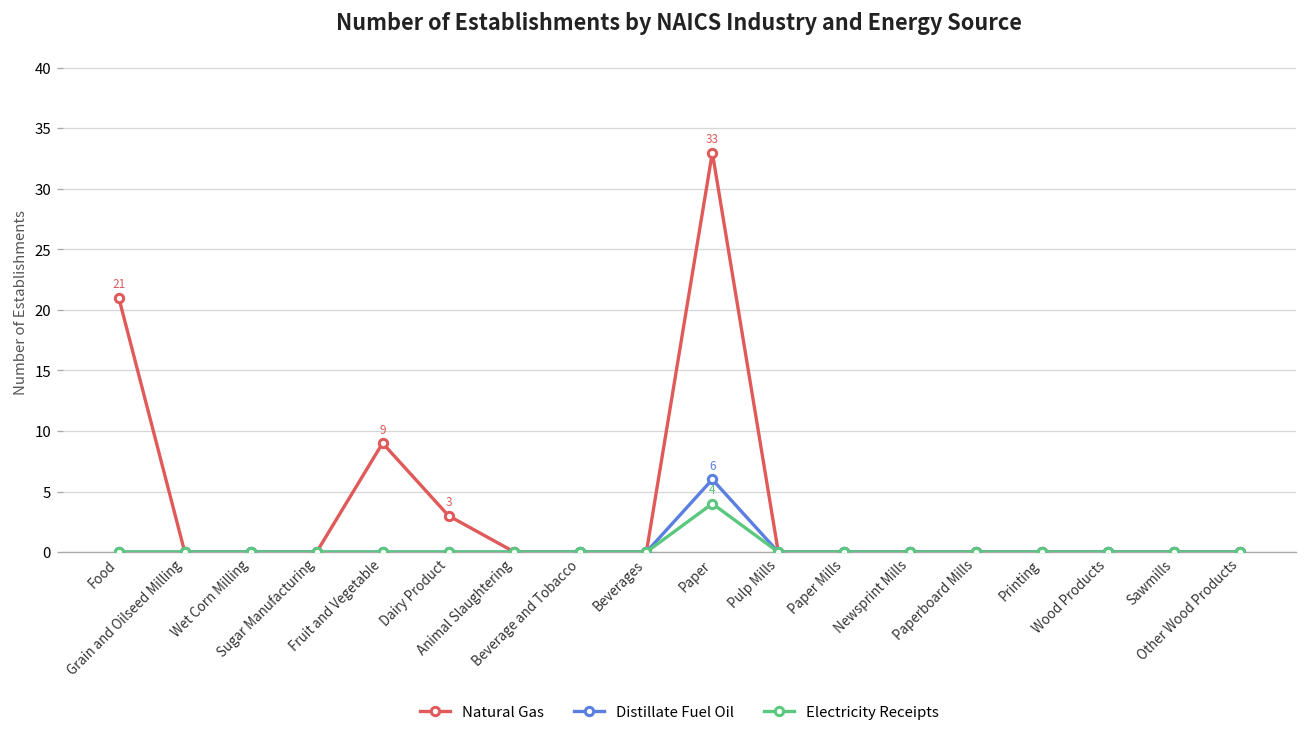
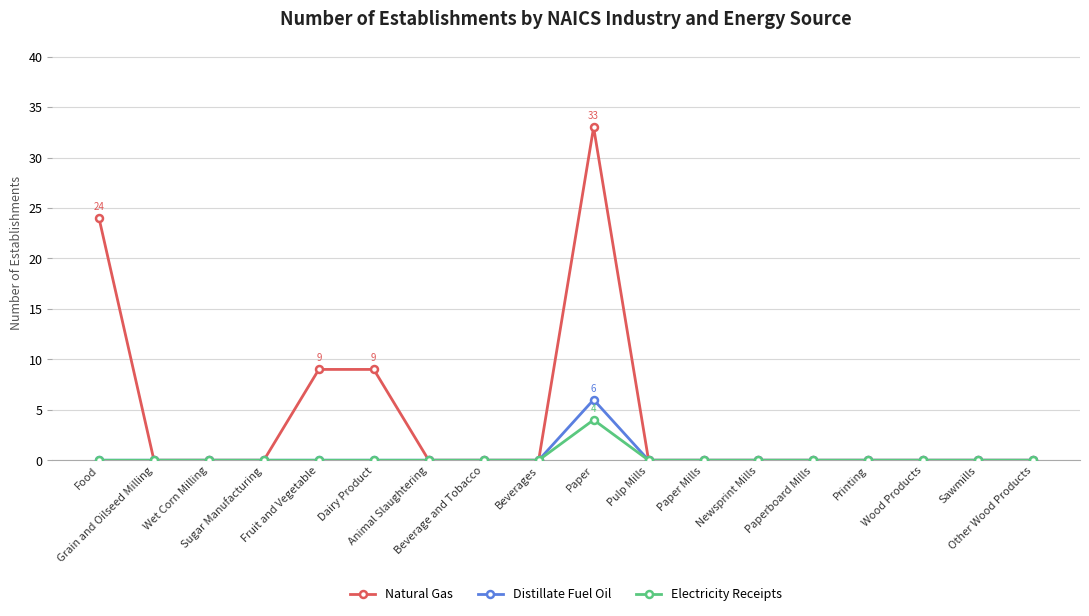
  {
    "Natural Gas": {
-     "Food": 21,
+     "Food": 24,
      "Fruit and Vegetable": 9,
-     "Dairy Product": 3,
+     "Dairy Product": 9,
      "Paper": 33
    },
    "Distillate Fuel Oil": {
      "Paper": 6
    },
    "Electricity Receipts": {
      "Paper": 4
    }
  }
